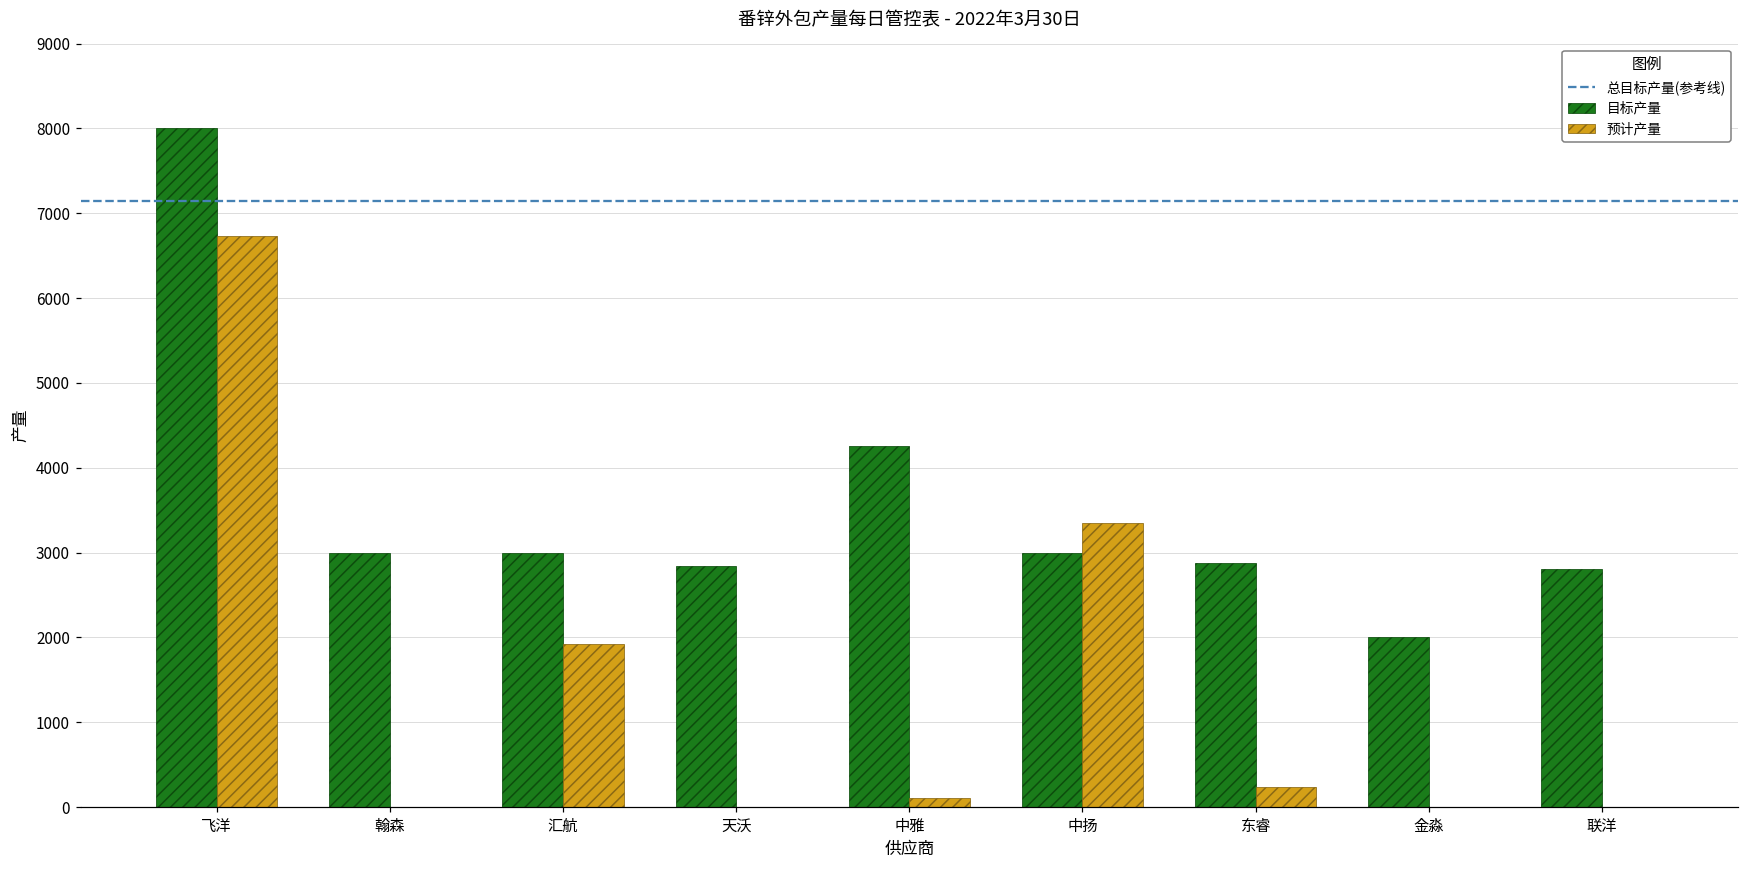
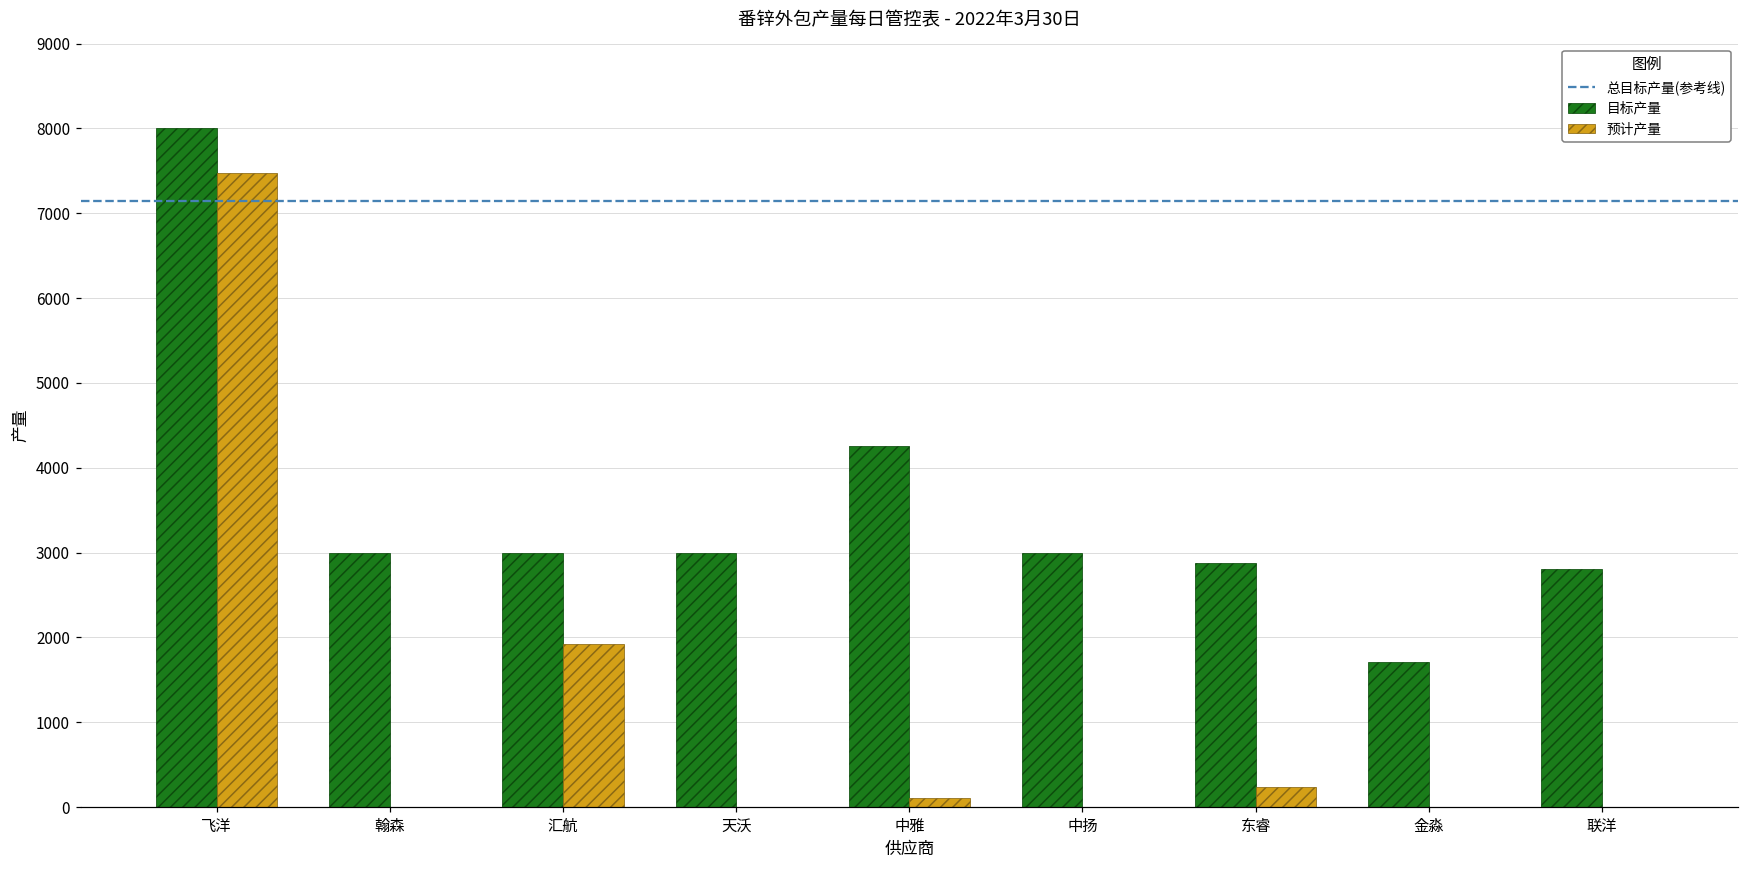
  {
    "目标产量": {
      "飞洋": 8000,
      "翰森": 3000,
      "汇航": 3000,
-     "天沃": 2800,
+     "天沃": 3000,
      "中雅": 4300,
      "中扬": 3000,
      "东睿": 2900,
-     "金淼": 2000,
+     "金淼": 1700,
      "联洋": 2800
    },
    "预计产量": {
-     "飞洋": 6700,
+     "飞洋": 7500,
      "翰森": 0,
      "汇航": 1900,
      "天沃": 0,
      "中雅": 100,
-     "中扬": 3400,
+     "中扬": 0,
      "东睿": 200,
      "金淼": 0,
      "联洋": 0
    }
  }
